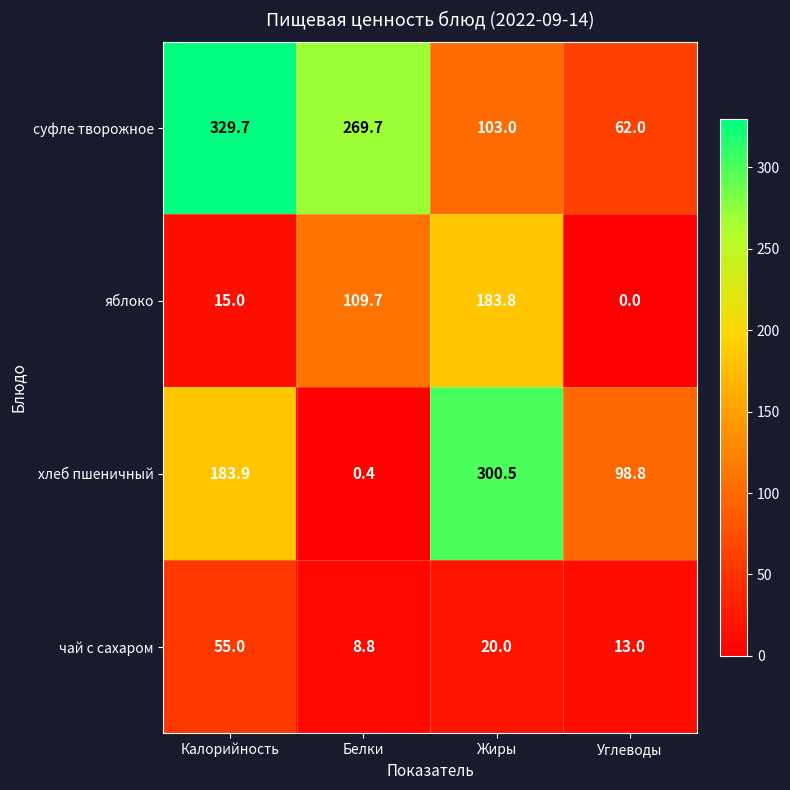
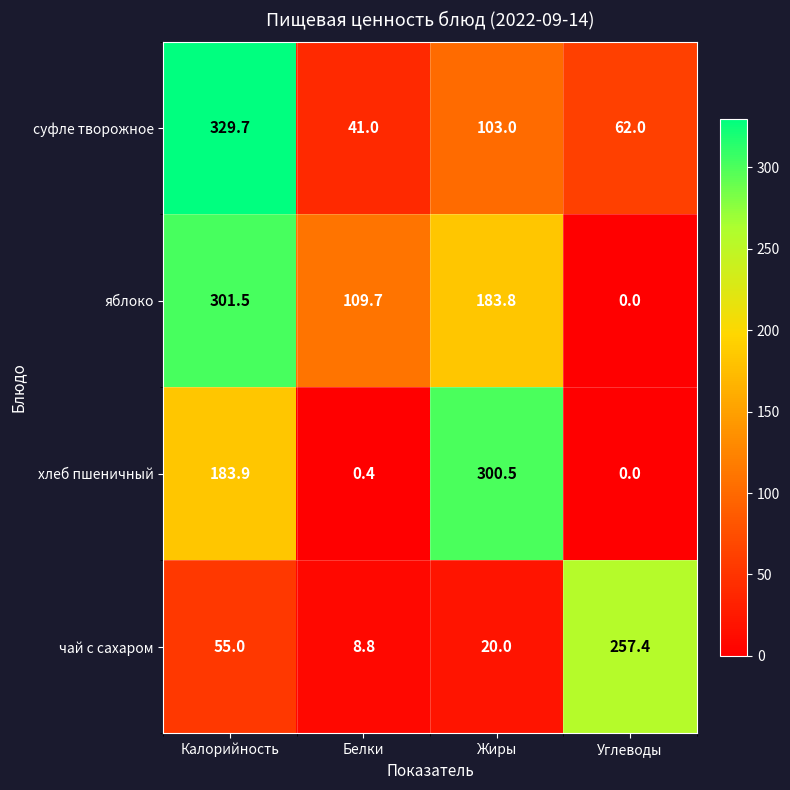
  {
    "суфле творожное": {
      "Калорийность": 329.7,
-     "Белки": 269.7,
+     "Белки": 41.0,
      "Жиры": 103.0,
      "Углеводы": 62.0
    },
    "яблоко": {
-     "Калорийность": 15.0,
+     "Калорийность": 301.5,
      "Белки": 109.7,
      "Жиры": 183.8,
      "Углеводы": 0.0
    },
    "хлеб пшеничный": {
      "Калорийность": 183.9,
      "Белки": 0.4,
      "Жиры": 300.5,
-     "Углеводы": 98.8
+     "Углеводы": 0.0
    },
    "чай с сахаром": {
      "Калорийность": 55.0,
      "Белки": 8.8,
      "Жиры": 20.0,
-     "Углеводы": 13.0
+     "Углеводы": 257.4
    }
  }
